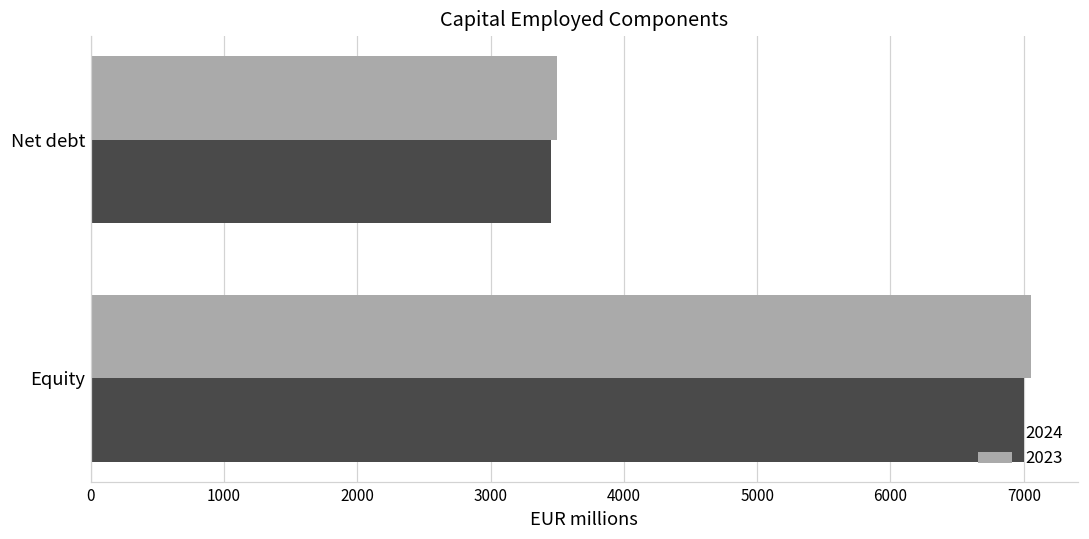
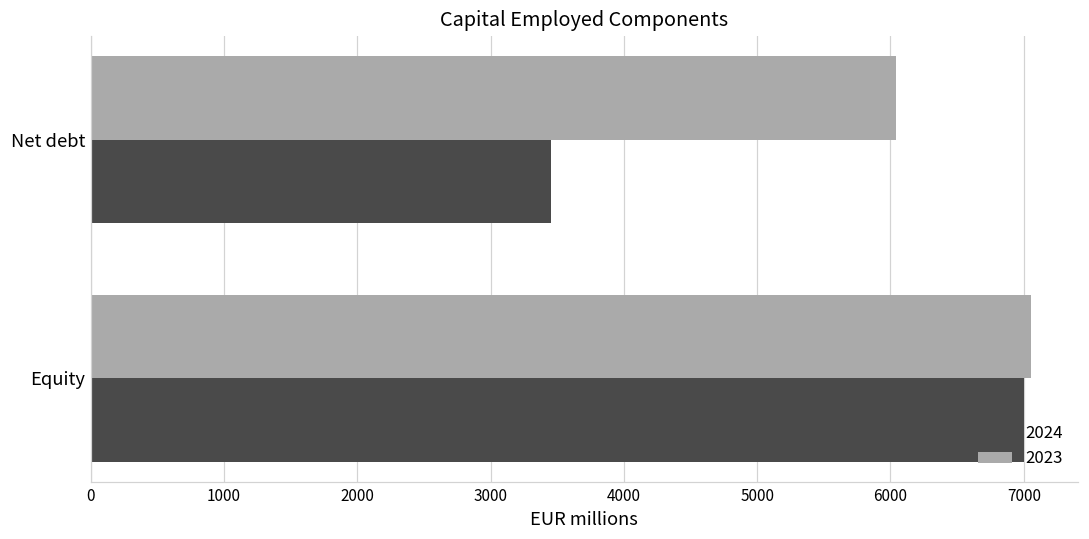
  {
    "2024": {
      "Net debt": 3450,
      "Equity": 7000
    },
    "2023": {
-     "Net debt": 3500,
+     "Net debt": 6040,
      "Equity": 7050
    }
  }
